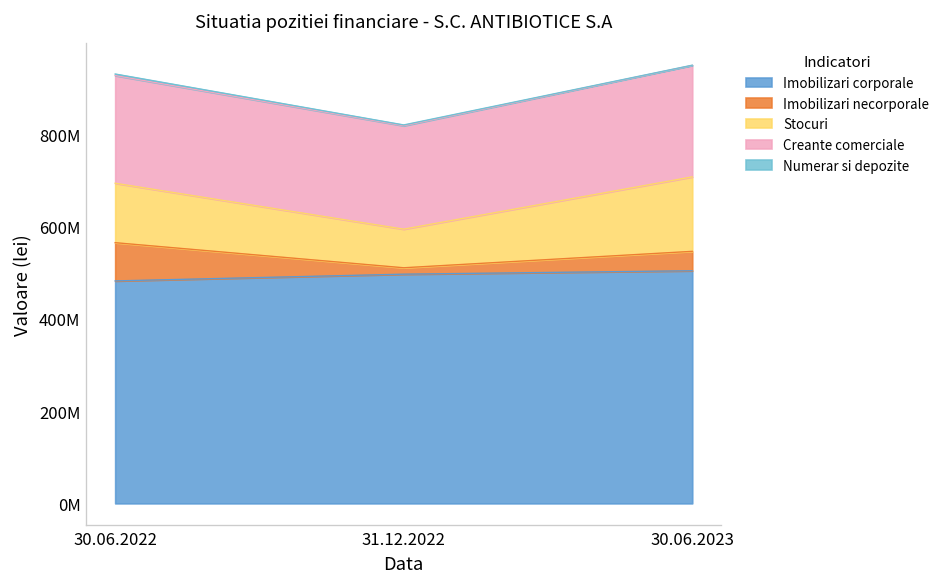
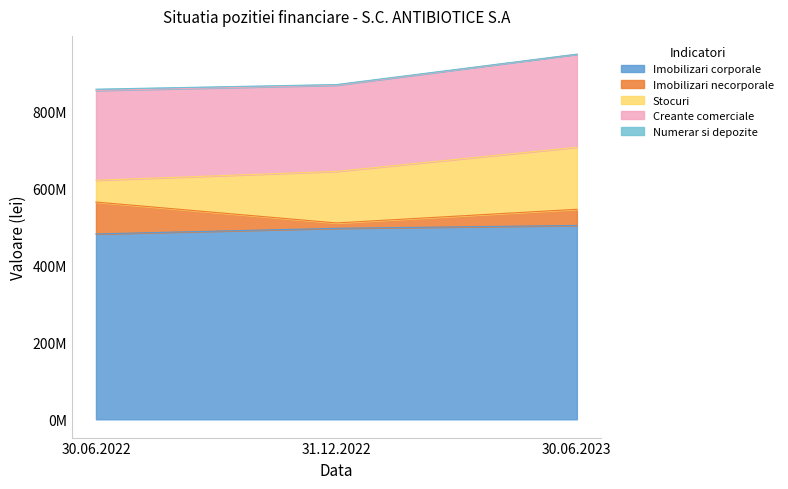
  {
    "Imobilizari necorporale": {
      "30.06.2022": 80000000,
      "31.12.2022": 10000000,
      "30.06.2023": 40000000
    },
    "Stocuri": {
-     "30.06.2022": 130000000,
-     "31.12.2022": 80000000,
+     "30.06.2022": 60000000,
+     "31.12.2022": 130000000,
      "30.06.2023": 160000000
    }
  }
